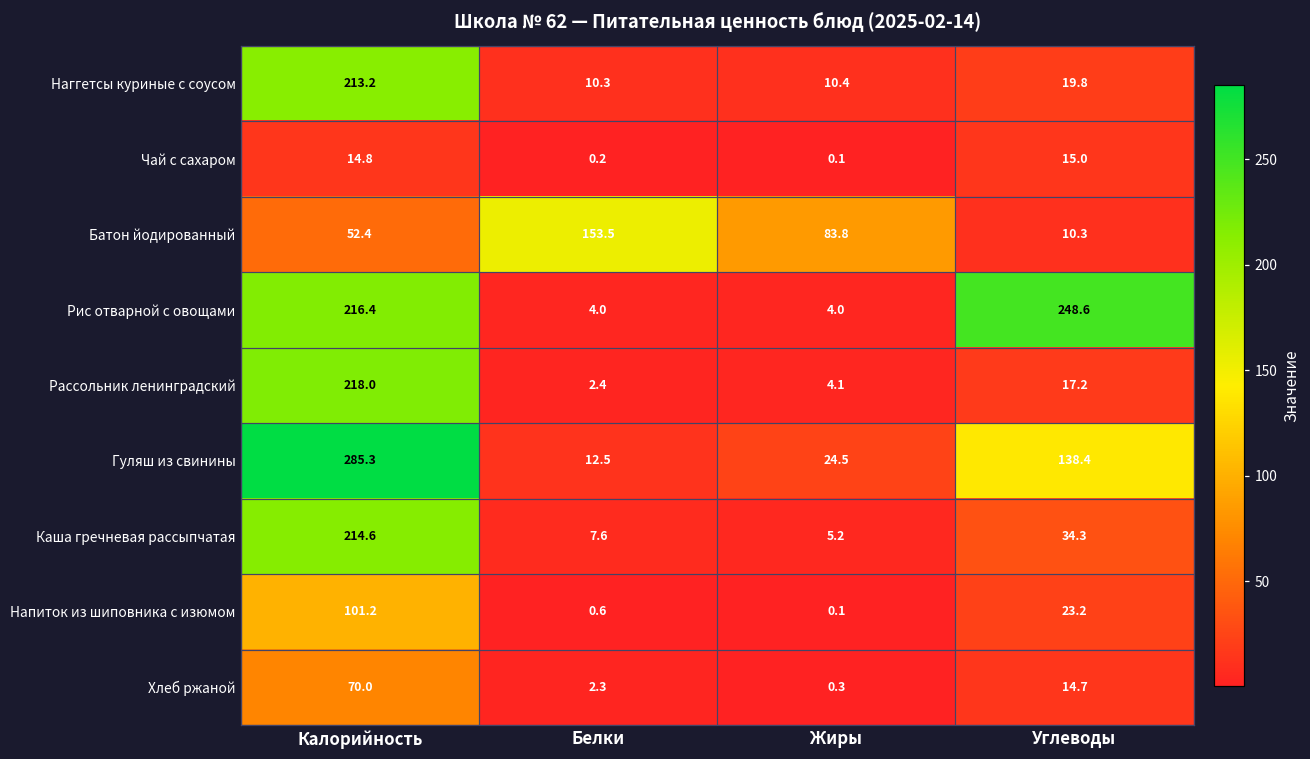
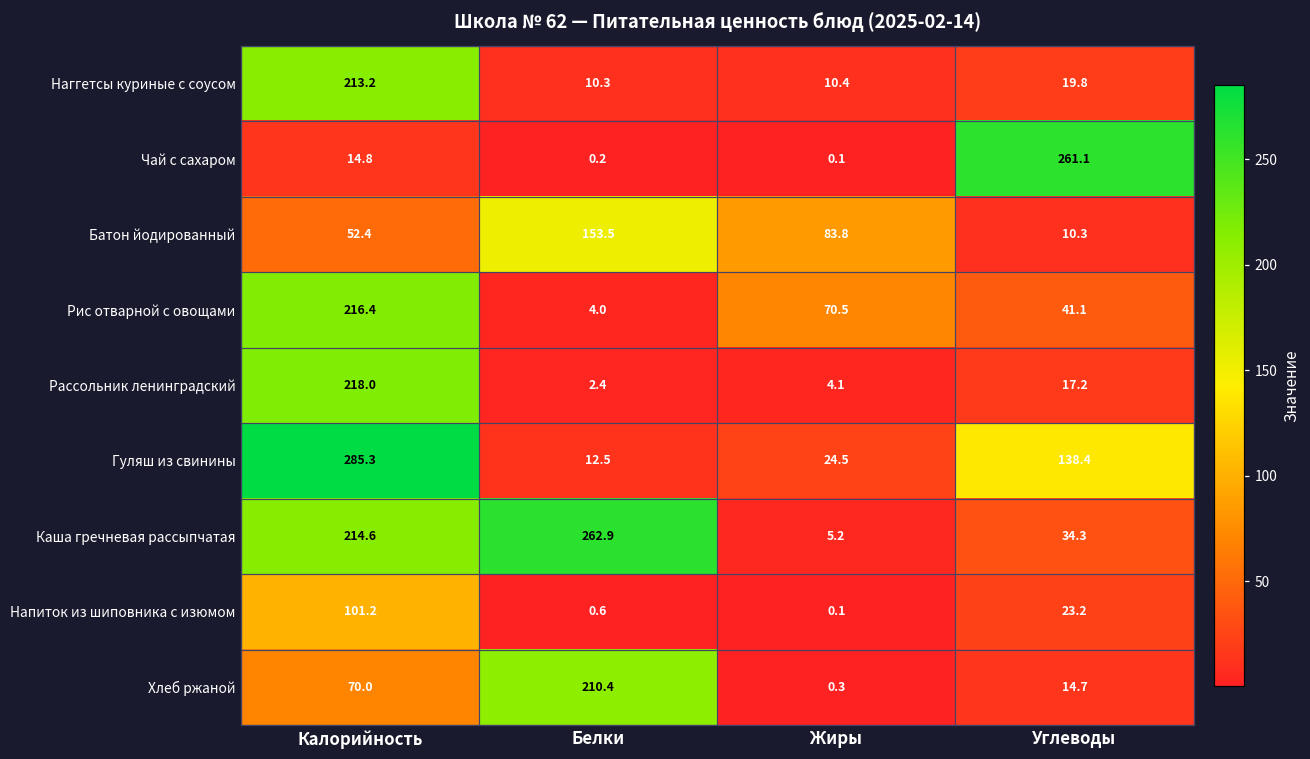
  {
    "Наггетсы куриные с соусом": {
      "Калорийность": 213.2,
      "Белки": 10.3,
      "Жиры": 10.4,
      "Углеводы": 19.8
    },
    "Чай с сахаром": {
      "Калорийность": 14.8,
      "Белки": 0.2,
      "Жиры": 0.1,
-     "Углеводы": 15.0
+     "Углеводы": 261.1
    },
    "Батон йодированный": {
      "Калорийность": 52.4,
      "Белки": 153.5,
      "Жиры": 83.8,
      "Углеводы": 10.3
    },
    "Рис отварной с овощами": {
      "Калорийность": 216.4,
      "Белки": 4.0,
-     "Жиры": 4.0,
-     "Углеводы": 248.6
+     "Жиры": 70.5,
+     "Углеводы": 41.1
    },
    "Рассольник ленинградский": {
      "Калорийность": 218.0,
      "Белки": 2.4,
      "Жиры": 4.1,
      "Углеводы": 17.2
    },
    "Гуляш из свинины": {
      "Калорийность": 285.3,
      "Белки": 12.5,
      "Жиры": 24.5,
      "Углеводы": 138.4
    },
    "Каша гречневая рассыпчатая": {
      "Калорийность": 214.6,
-     "Белки": 7.6,
+     "Белки": 262.9,
      "Жиры": 5.2,
      "Углеводы": 34.3
    },
    "Напиток из шиповника с изюмом": {
      "Калорийность": 101.2,
      "Белки": 0.6,
      "Жиры": 0.1,
      "Углеводы": 23.2
    },
    "Хлеб ржаной": {
      "Калорийность": 70.0,
-     "Белки": 2.3,
+     "Белки": 210.4,
      "Жиры": 0.3,
      "Углеводы": 14.7
    }
  }
